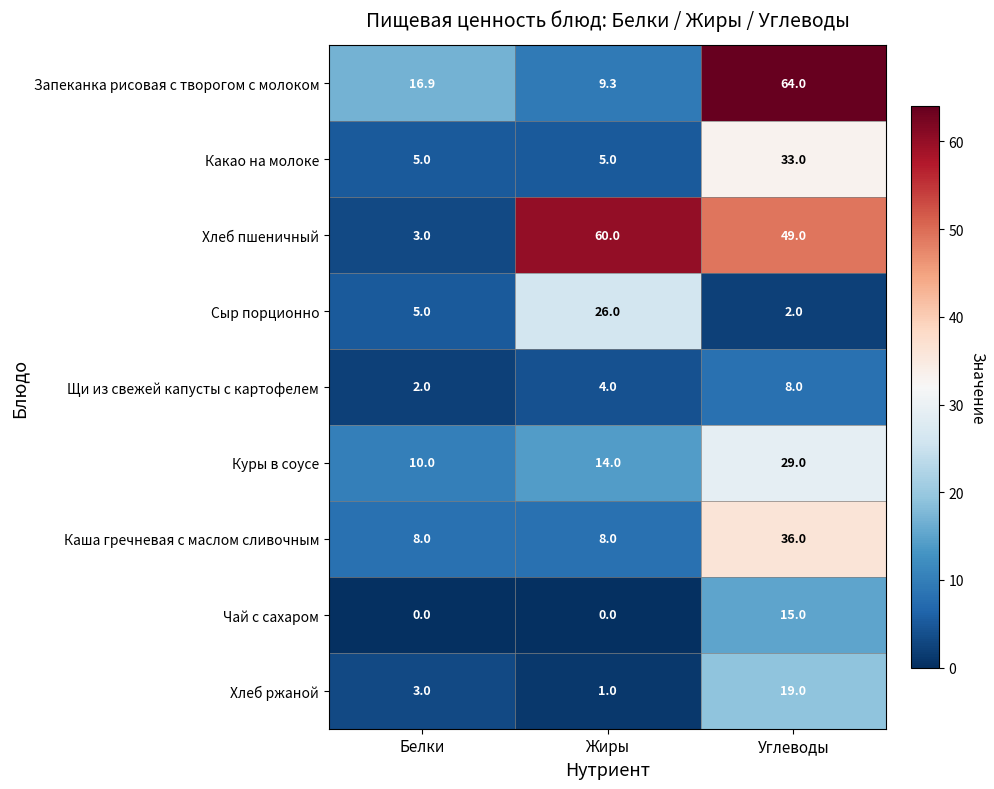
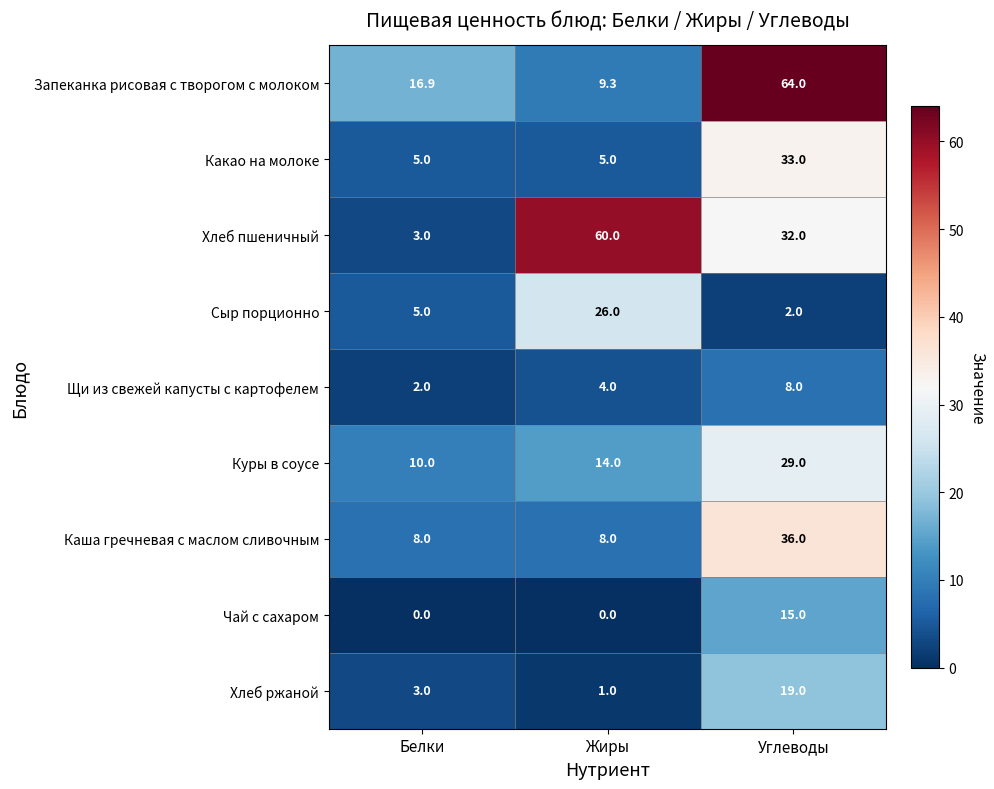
  {
    "Запеканка рисовая с творогом с молоком": {
      "Белки": 16.9,
      "Жиры": 9.3,
      "Углеводы": 64.0
    },
    "Какао на молоке": {
      "Белки": 5.0,
      "Жиры": 5.0,
      "Углеводы": 33.0
    },
    "Хлеб пшеничный": {
      "Белки": 3.0,
      "Жиры": 60.0,
-     "Углеводы": 49.0
+     "Углеводы": 32.0
    },
    "Сыр порционно": {
      "Белки": 5.0,
      "Жиры": 26.0,
      "Углеводы": 2.0
    },
    "Щи из свежей капусты с картофелем": {
      "Белки": 2.0,
      "Жиры": 4.0,
      "Углеводы": 8.0
    },
    "Куры в соусе": {
      "Белки": 10.0,
      "Жиры": 14.0,
      "Углеводы": 29.0
    },
    "Каша гречневая с маслом сливочным": {
      "Белки": 8.0,
      "Жиры": 8.0,
      "Углеводы": 36.0
    },
    "Чай с сахаром": {
      "Белки": 0.0,
      "Жиры": 0.0,
      "Углеводы": 15.0
    },
    "Хлеб ржаной": {
      "Белки": 3.0,
      "Жиры": 1.0,
      "Углеводы": 19.0
    }
  }
